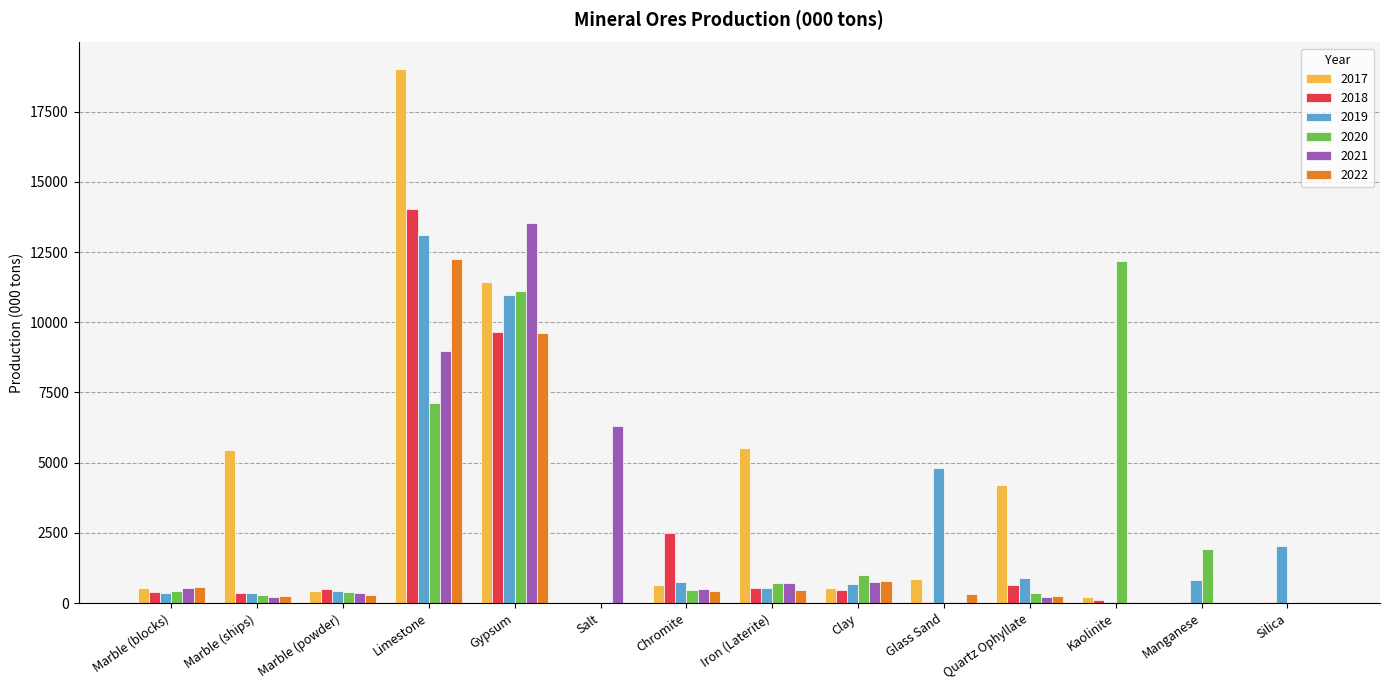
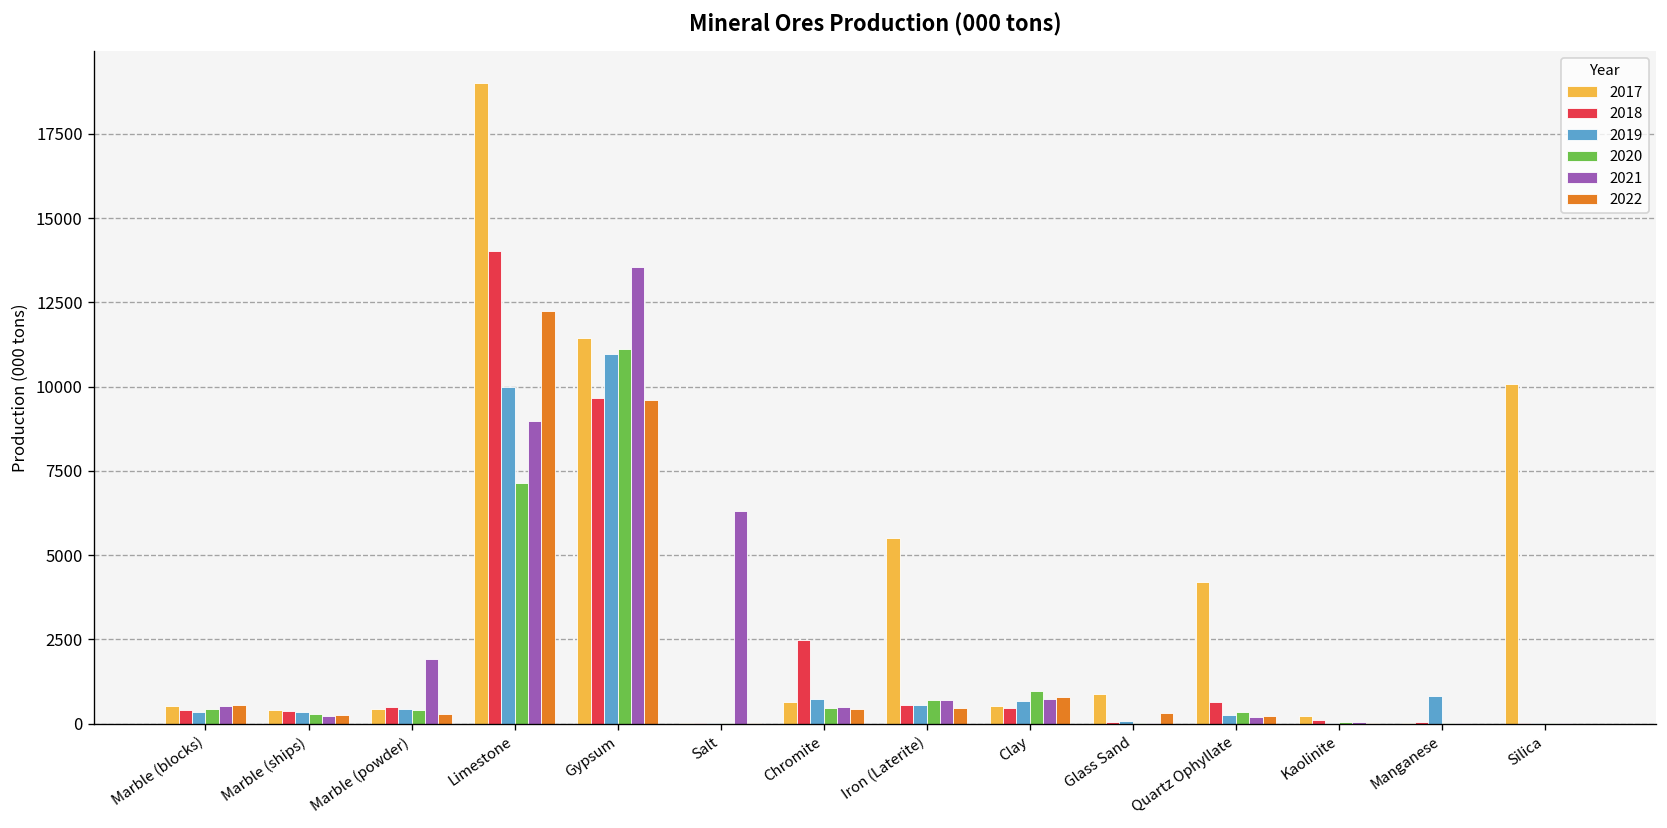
  {
    "2017": {
      "Marble (blocks)": 500,
-     "Marble (ships)": 5400,
+     "Marble (ships)": 400,
      "Marble (powder)": 400,
      "Limestone": 19000,
      "Gypsum": 11400,
      "Chromite": 600,
      "Iron (Laterite)": 5500,
      "Clay": 500,
      "Glass Sand": 900,
      "Quartz Ophyllate": 4200,
      "Kaolinite": 200,
-     "Silica": 0
+     "Silica": 10100
    },
    "2018": {
      "Marble (blocks)": 400,
      "Marble (ships)": 400,
      "Marble (powder)": 500,
      "Limestone": 14000,
      "Gypsum": 9700,
      "Chromite": 2500,
      "Iron (Laterite)": 600,
      "Clay": 500,
      "Quartz Ophyllate": 700,
      "Kaolinite": 100
    },
    "2019": {
      "Marble (blocks)": 300,
      "Marble (ships)": 300,
      "Marble (powder)": 400,
-     "Limestone": 13100,
+     "Limestone": 10000,
      "Gypsum": 11000,
      "Chromite": 700,
      "Iron (Laterite)": 500,
      "Clay": 700,
-     "Glass Sand": 4800,
-     "Quartz Ophyllate": 900,
+     "Glass Sand": 100,
+     "Quartz Ophyllate": 200,
      "Manganese": 800,
-     "Silica": 2000
+     "Silica": 0
    },
    "2020": {
      "Marble (blocks)": 400,
      "Marble (ships)": 300,
      "Marble (powder)": 400,
      "Limestone": 7100,
      "Gypsum": 11100,
      "Chromite": 500,
      "Iron (Laterite)": 700,
      "Clay": 1000,
      "Quartz Ophyllate": 300,
-     "Kaolinite": 12200,
-     "Manganese": 1900
+     "Kaolinite": 100,
+     "Manganese": 0
    },
    "2021": {
      "Marble (blocks)": 500,
      "Marble (ships)": 200,
-     "Marble (powder)": 300,
+     "Marble (powder)": 1900,
      "Limestone": 9000,
      "Gypsum": 13500,
      "Salt": 6300,
      "Chromite": 500,
      "Iron (Laterite)": 700,
      "Clay": 700,
      "Quartz Ophyllate": 200
    },
    "2022": {
      "Marble (blocks)": 600,
      "Marble (ships)": 200,
      "Marble (powder)": 300,
      "Limestone": 12200,
      "Gypsum": 9600,
      "Chromite": 400,
      "Iron (Laterite)": 500,
      "Clay": 800,
      "Glass Sand": 300,
      "Quartz Ophyllate": 200,
      "Silica": 0
    }
  }
